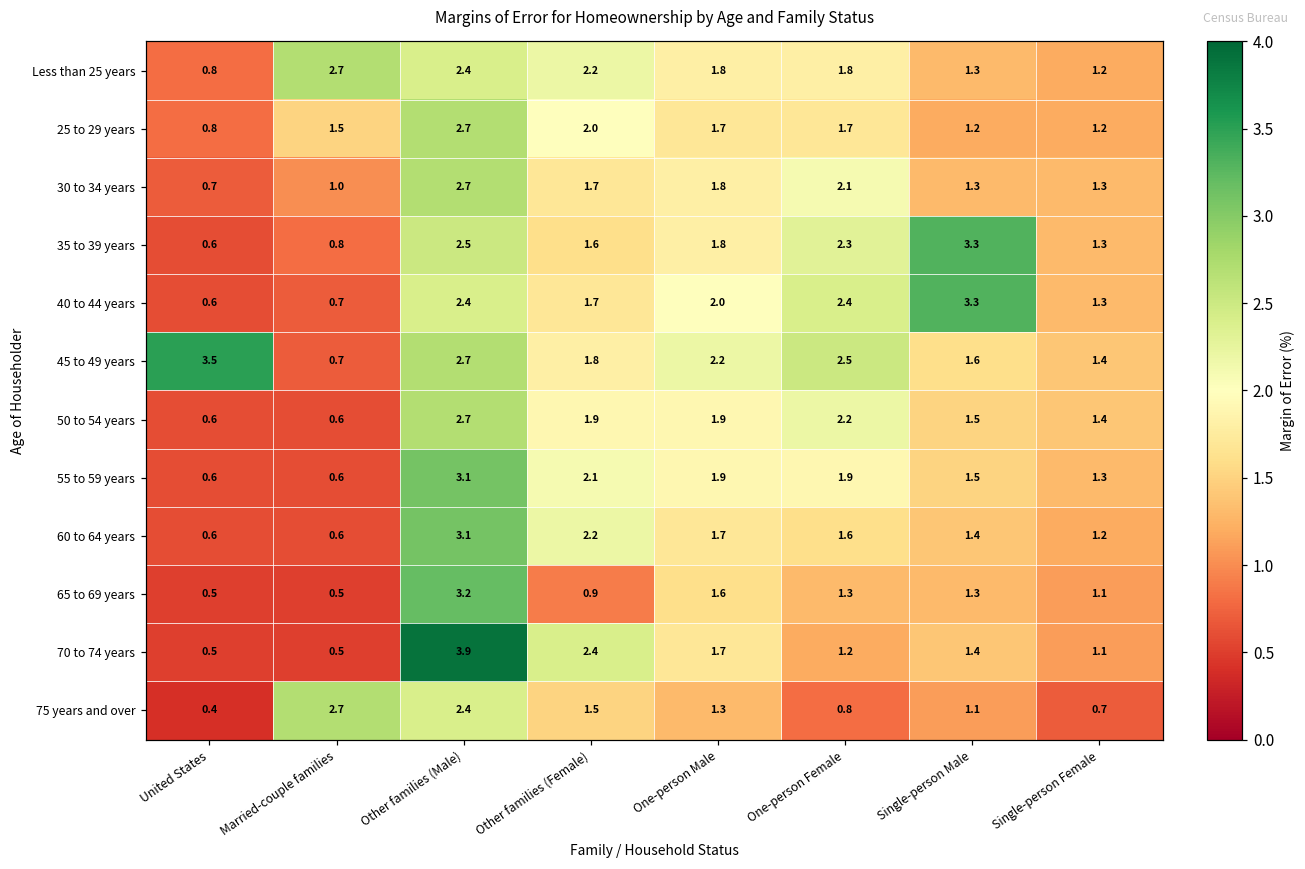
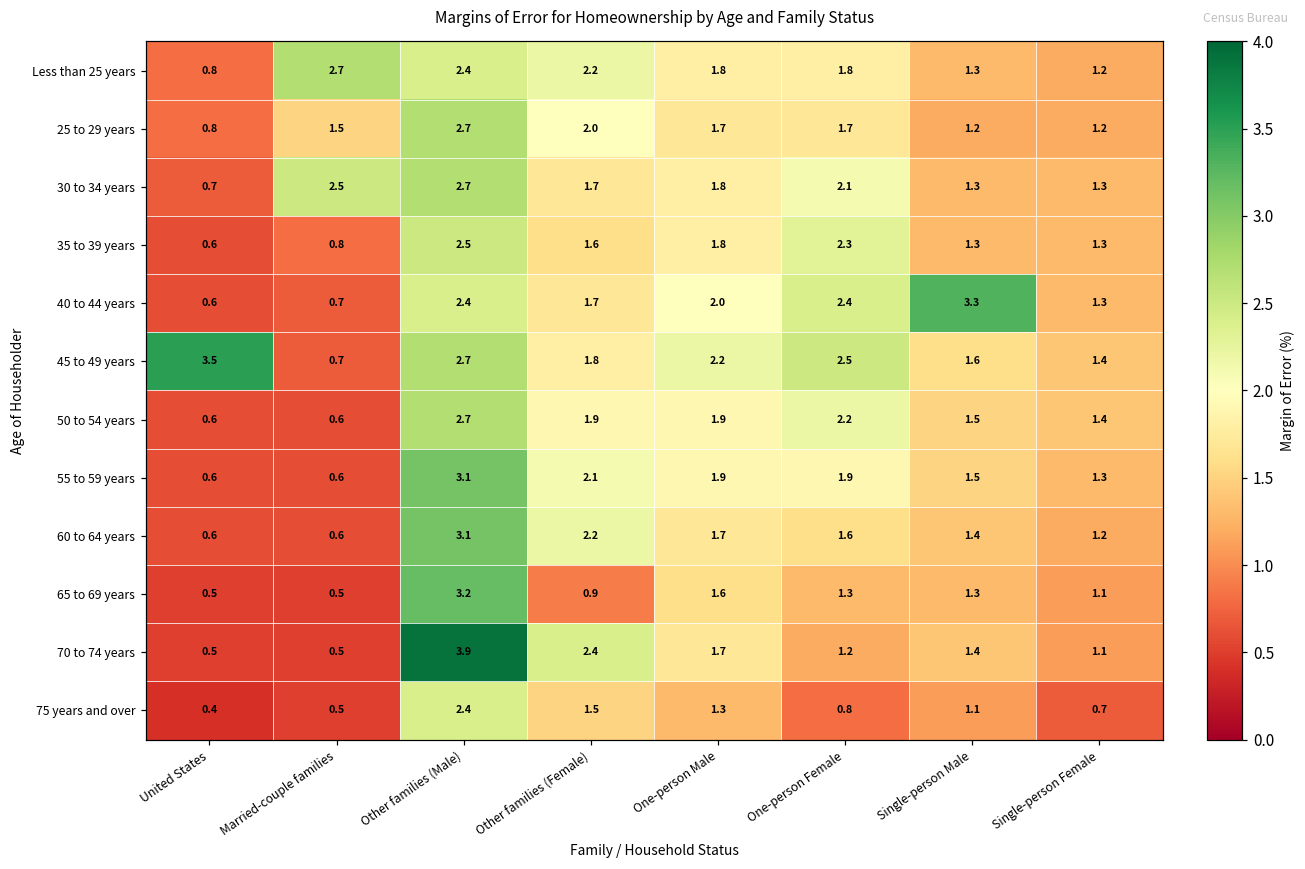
  {
    "Less than 25 years": {
      "United States": 0.8,
      "Married-couple families": 2.7,
      "Other families (Male)": 2.4,
      "Other families (Female)": 2.2,
      "One-person Male": 1.8,
      "One-person Female": 1.8,
      "Single-person Male": 1.3,
      "Single-person Female": 1.2
    },
    "25 to 29 years": {
      "United States": 0.8,
      "Married-couple families": 1.5,
      "Other families (Male)": 2.7,
      "Other families (Female)": 2.0,
      "One-person Male": 1.7,
      "One-person Female": 1.7,
      "Single-person Male": 1.2,
      "Single-person Female": 1.2
    },
    "30 to 34 years": {
      "United States": 0.7,
-     "Married-couple families": 1.0,
+     "Married-couple families": 2.5,
      "Other families (Male)": 2.7,
      "Other families (Female)": 1.7,
      "One-person Male": 1.8,
      "One-person Female": 2.1,
      "Single-person Male": 1.3,
      "Single-person Female": 1.3
    },
    "35 to 39 years": {
      "United States": 0.6,
      "Married-couple families": 0.8,
      "Other families (Male)": 2.5,
      "Other families (Female)": 1.6,
      "One-person Male": 1.8,
      "One-person Female": 2.3,
-     "Single-person Male": 3.3,
+     "Single-person Male": 1.3,
      "Single-person Female": 1.3
    },
    "40 to 44 years": {
      "United States": 0.6,
      "Married-couple families": 0.7,
      "Other families (Male)": 2.4,
      "Other families (Female)": 1.7,
      "One-person Male": 2.0,
      "One-person Female": 2.4,
      "Single-person Male": 3.3,
      "Single-person Female": 1.3
    },
    "45 to 49 years": {
      "United States": 3.5,
      "Married-couple families": 0.7,
      "Other families (Male)": 2.7,
      "Other families (Female)": 1.8,
      "One-person Male": 2.2,
      "One-person Female": 2.5,
      "Single-person Male": 1.6,
      "Single-person Female": 1.4
    },
    "50 to 54 years": {
      "United States": 0.6,
      "Married-couple families": 0.6,
      "Other families (Male)": 2.7,
      "Other families (Female)": 1.9,
      "One-person Male": 1.9,
      "One-person Female": 2.2,
      "Single-person Male": 1.5,
      "Single-person Female": 1.4
    },
    "55 to 59 years": {
      "United States": 0.6,
      "Married-couple families": 0.6,
      "Other families (Male)": 3.1,
      "Other families (Female)": 2.1,
      "One-person Male": 1.9,
      "One-person Female": 1.9,
      "Single-person Male": 1.5,
      "Single-person Female": 1.3
    },
    "60 to 64 years": {
      "United States": 0.6,
      "Married-couple families": 0.6,
      "Other families (Male)": 3.1,
      "Other families (Female)": 2.2,
      "One-person Male": 1.7,
      "One-person Female": 1.6,
      "Single-person Male": 1.4,
      "Single-person Female": 1.2
    },
    "65 to 69 years": {
      "United States": 0.5,
      "Married-couple families": 0.5,
      "Other families (Male)": 3.2,
      "Other families (Female)": 0.9,
      "One-person Male": 1.6,
      "One-person Female": 1.3,
      "Single-person Male": 1.3,
      "Single-person Female": 1.1
    },
    "70 to 74 years": {
      "United States": 0.5,
      "Married-couple families": 0.5,
      "Other families (Male)": 3.9,
      "Other families (Female)": 2.4,
      "One-person Male": 1.7,
      "One-person Female": 1.2,
      "Single-person Male": 1.4,
      "Single-person Female": 1.1
    },
    "75 years and over": {
      "United States": 0.4,
-     "Married-couple families": 2.7,
+     "Married-couple families": 0.5,
      "Other families (Male)": 2.4,
      "Other families (Female)": 1.5,
      "One-person Male": 1.3,
      "One-person Female": 0.8,
      "Single-person Male": 1.1,
      "Single-person Female": 0.7
    }
  }
